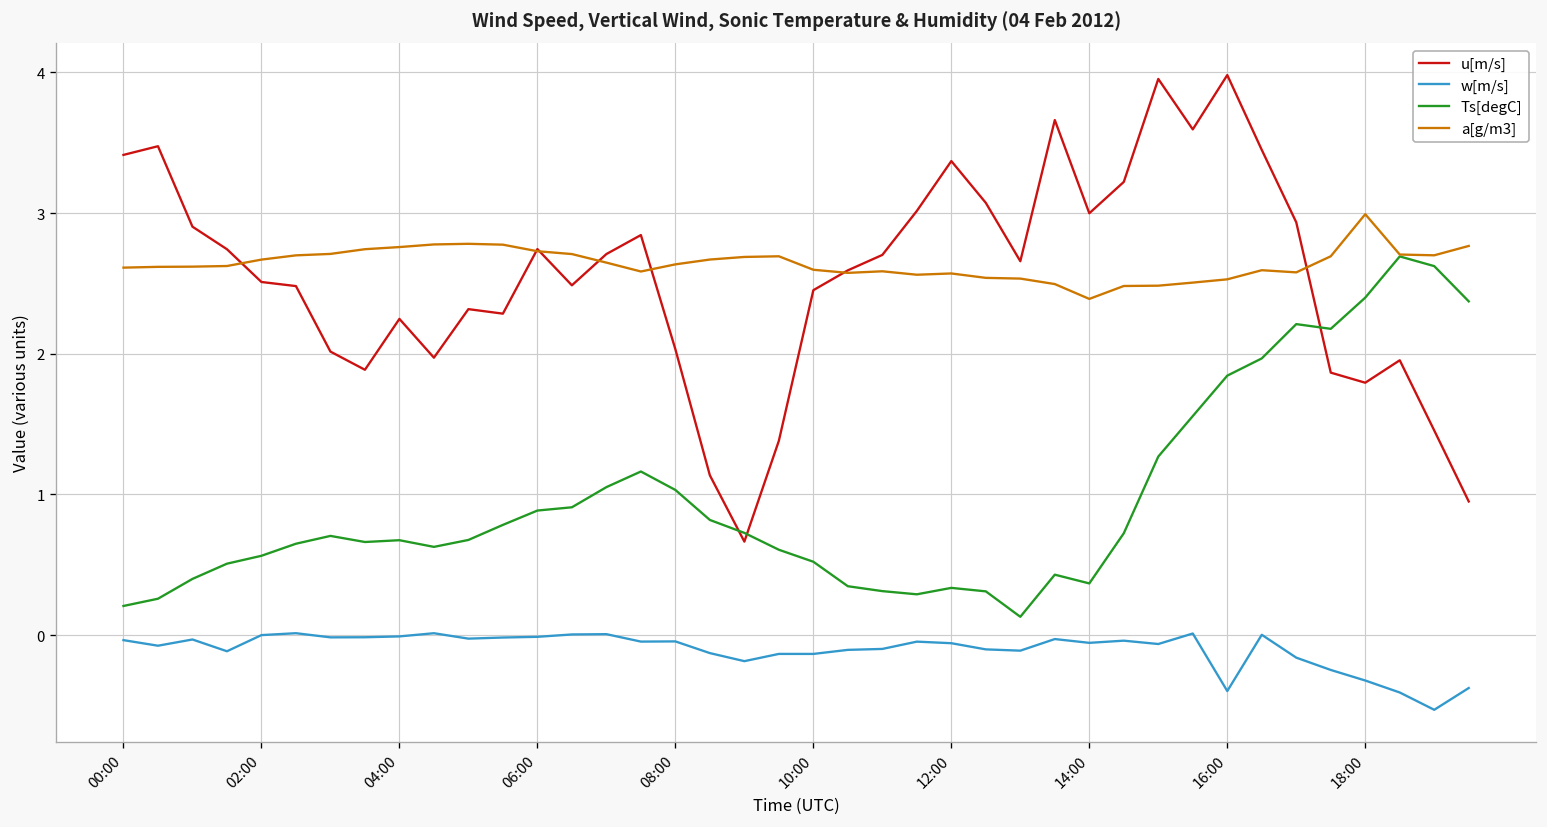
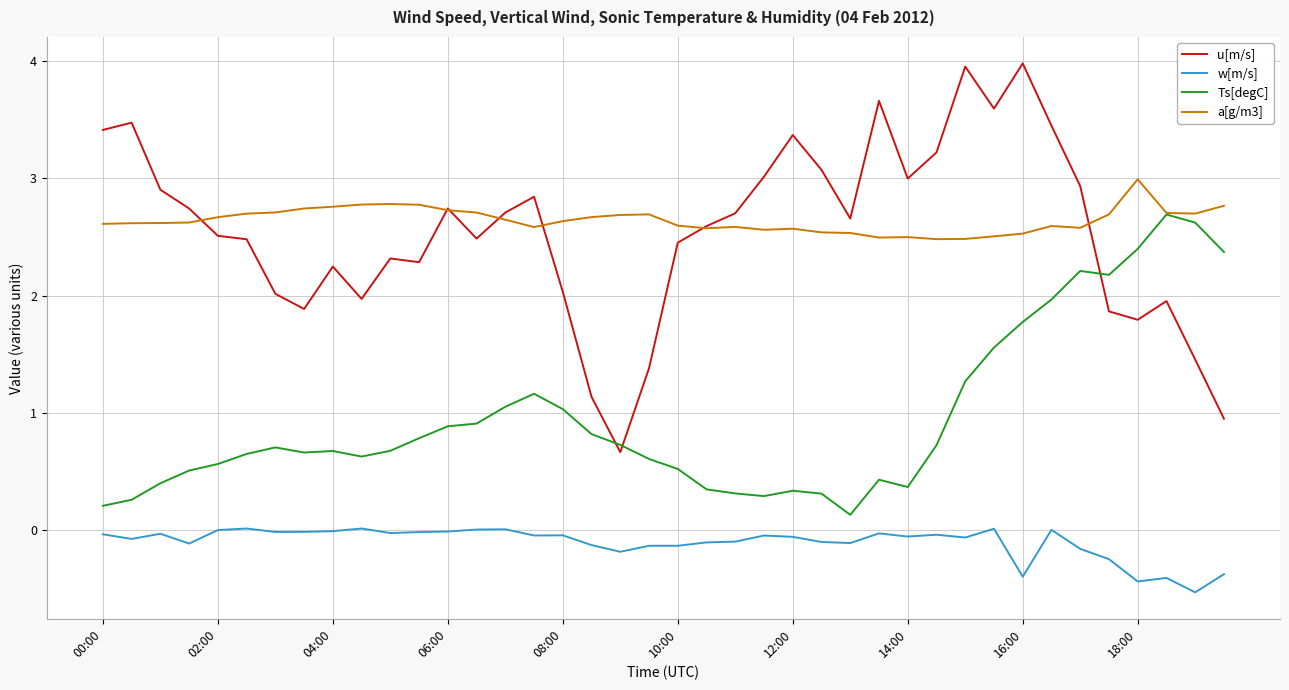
  {
    "u[m/s]": {
      "00:00": 3.41,
      "02:00": 2.51,
      "04:00": 2.25,
      "08:00": 2.03,
      "10:00": 2.45,
      "12:00": 3.37,
      "14:00": 3.00,
      "16:00": 3.98,
      "18:00": 1.79
    },
    "w[m/s]": {
      "00:00": -0.04,
      "02:00": 0.00,
      "04:00": -0.01,
      "06:00": -0.01,
      "08:00": -0.04,
      "10:00": -0.13,
      "12:00": -0.06,
      "14:00": -0.05,
      "16:00": -0.40,
-     "18:00": -0.32
+     "18:00": -0.44
    },
    "Ts[degC]": {
      "00:00": 0.21,
      "02:00": 0.56,
      "04:00": 0.68,
      "06:00": 0.89,
      "08:00": 1.03,
      "10:00": 0.52,
      "12:00": 0.34,
      "14:00": 0.37,
-     "16:00": 1.84,
+     "16:00": 1.78,
      "18:00": 2.40
    },
    "a[g/m3]": {
      "00:00": 2.61,
      "02:00": 2.67,
      "04:00": 2.76,
      "08:00": 2.64,
      "10:00": 2.60,
      "12:00": 2.57,
-     "14:00": 2.39,
+     "14:00": 2.50,
      "16:00": 2.53,
      "18:00": 2.99
    }
  }
